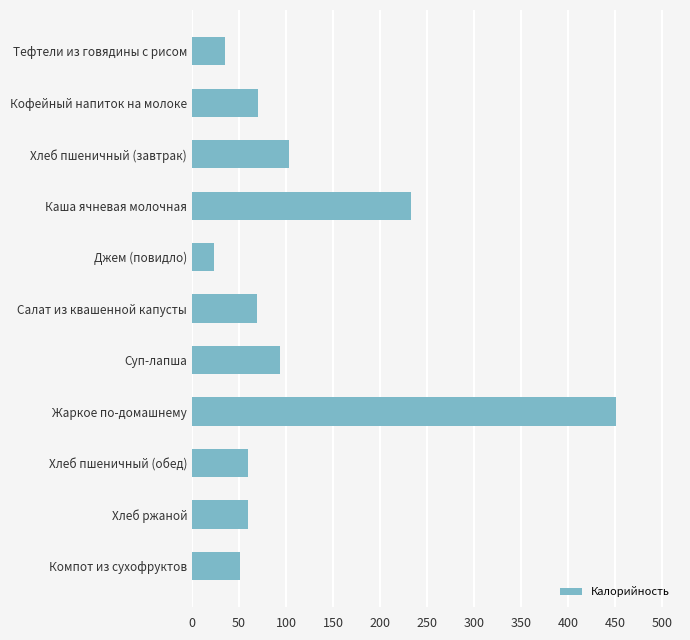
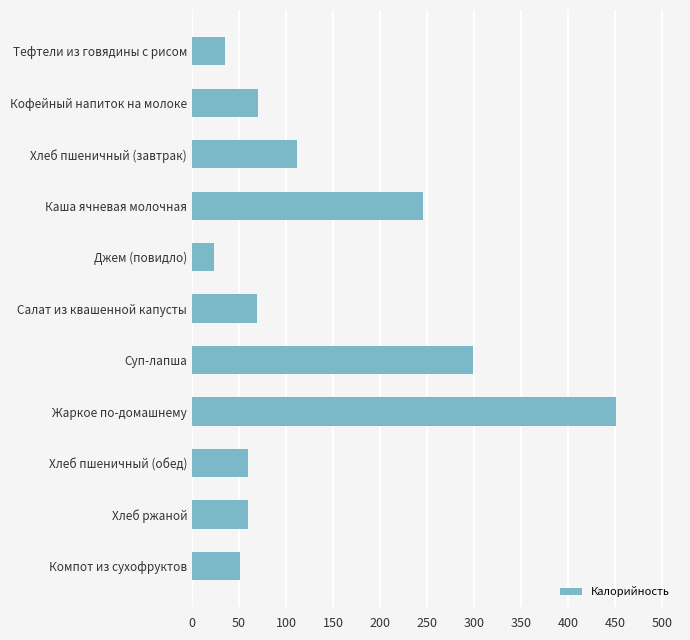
  {
    "Тефтели из говядины с рисом": 40,
    "Кофейный напиток на молоке": 70,
-   "Хлеб пшеничный (завтрак)": 100,
-   "Каша ячневая молочная": 230,
+   "Хлеб пшеничный (завтрак)": 110,
+   "Каша ячневая молочная": 250,
    "Джем (повидло)": 20,
    "Салат из квашенной капусты": 70,
-   "Суп-лапша": 90,
+   "Суп-лапша": 300,
    "Жаркое по-домашнему": 450,
    "Хлеб пшеничный (обед)": 60,
    "Хлеб ржаной": 60,
    "Компот из сухофруктов": 50
  }
